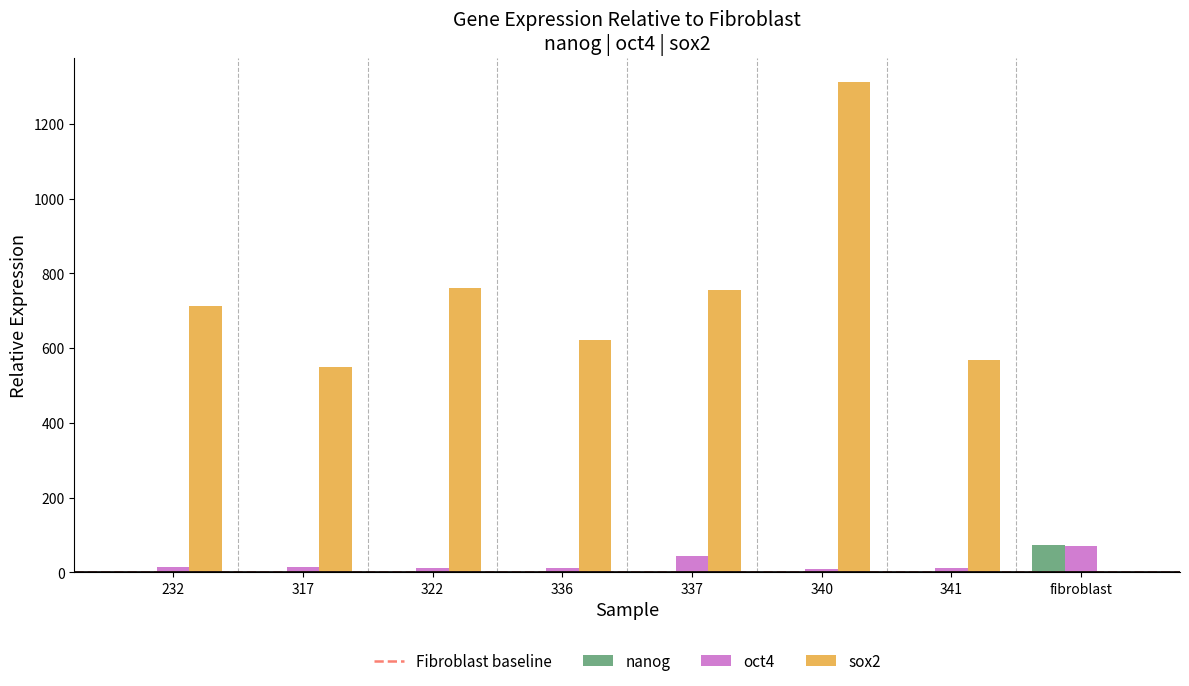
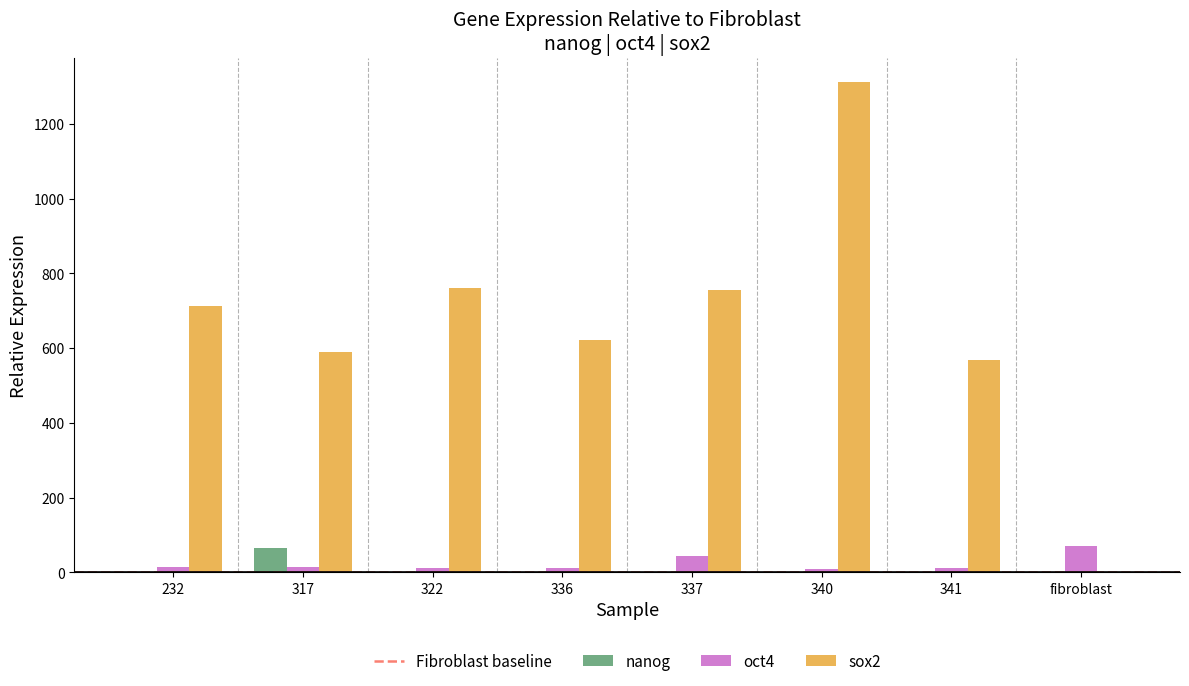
  {
    "nanog": {
-     "317": 0,
-     "fibroblast": 70
+     "317": 60,
+     "fibroblast": 0
    },
    "oct4": {
      "232": 10,
      "317": 10,
      "322": 10,
      "336": 10,
      "337": 40,
      "340": 10,
      "341": 10,
      "fibroblast": 70
    },
    "sox2": {
      "232": 710,
-     "317": 550,
+     "317": 590,
      "322": 760,
      "336": 620,
      "337": 760,
      "340": 1310,
      "341": 570
    }
  }
